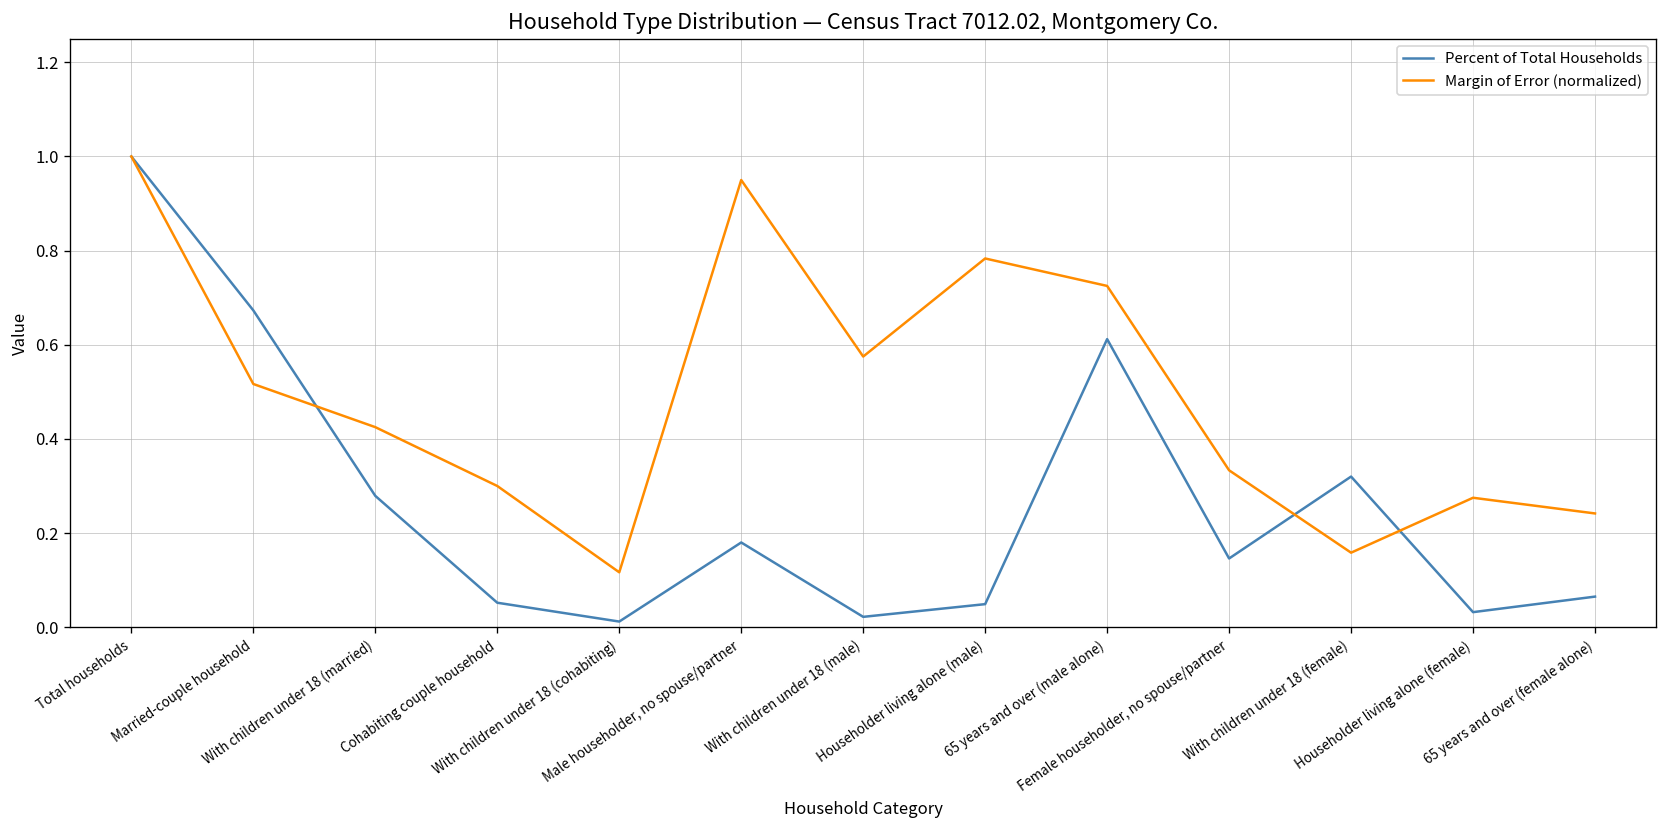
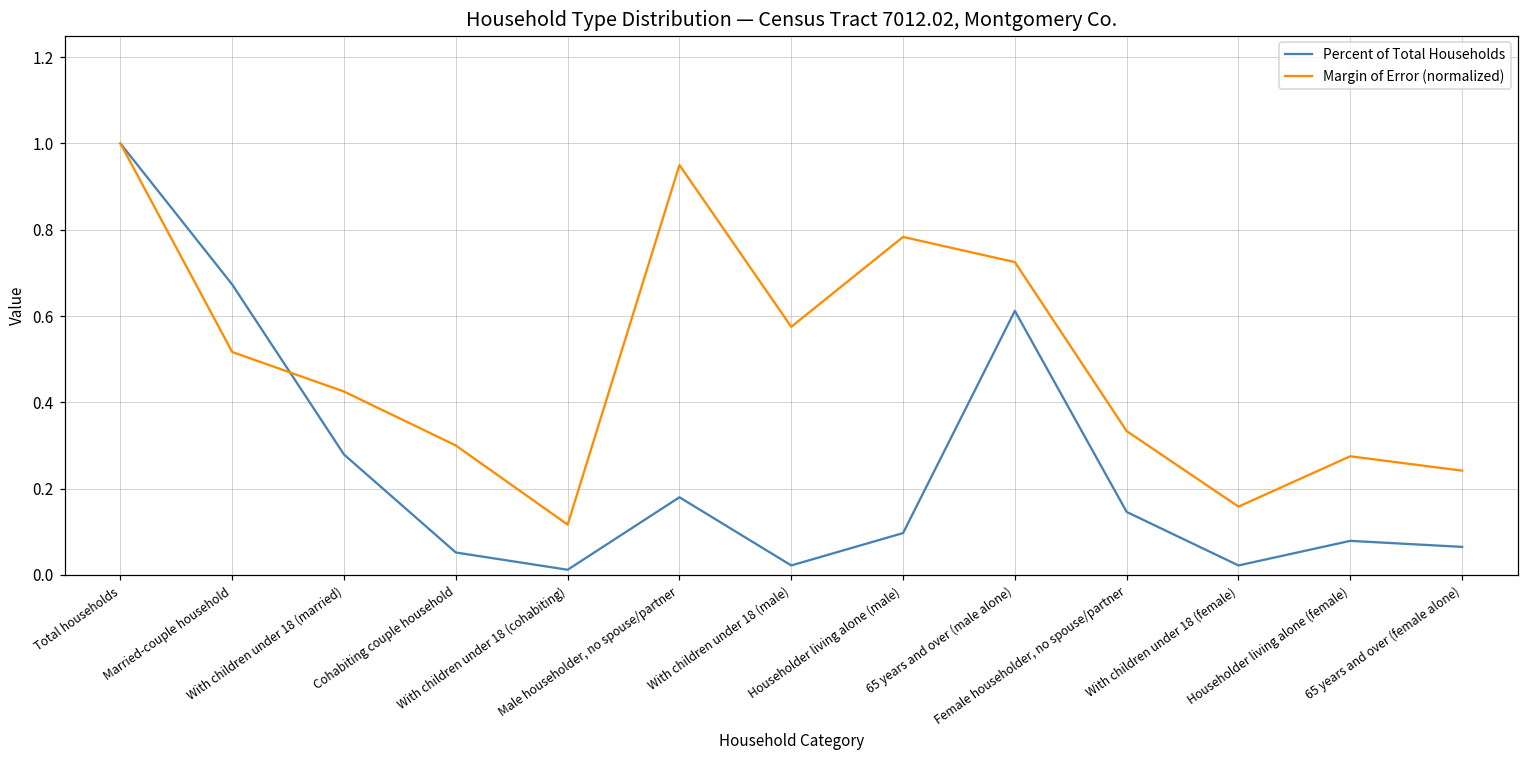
  {
    "Percent of Total Households": {
      "Married-couple household": 0.67,
      "With children under 18 (married)": 0.28,
      "Cohabiting couple household": 0.05,
      "With children under 18 (cohabiting)": 0.01,
      "Male householder, no spouse/partner": 0.18,
      "With children under 18 (male)": 0.02,
-     "Householder living alone (male)": 0.05,
+     "Householder living alone (male)": 0.10,
      "65 years and over (male alone)": 0.61,
      "Female householder, no spouse/partner": 0.15,
-     "With children under 18 (female)": 0.32,
-     "Householder living alone (female)": 0.03,
+     "With children under 18 (female)": 0.02,
+     "Householder living alone (female)": 0.08,
      "65 years and over (female alone)": 0.07
    },
    "Margin of Error (normalized)": {
      "Married-couple household": 0.52,
      "With children under 18 (married)": 0.43,
      "Cohabiting couple household": 0.30,
      "With children under 18 (cohabiting)": 0.12,
      "Male householder, no spouse/partner": 0.95,
      "With children under 18 (male)": 0.58,
      "Householder living alone (male)": 0.78,
      "65 years and over (male alone)": 0.73,
      "Female householder, no spouse/partner": 0.33,
      "With children under 18 (female)": 0.16,
      "Householder living alone (female)": 0.28,
      "65 years and over (female alone)": 0.24
    }
  }
